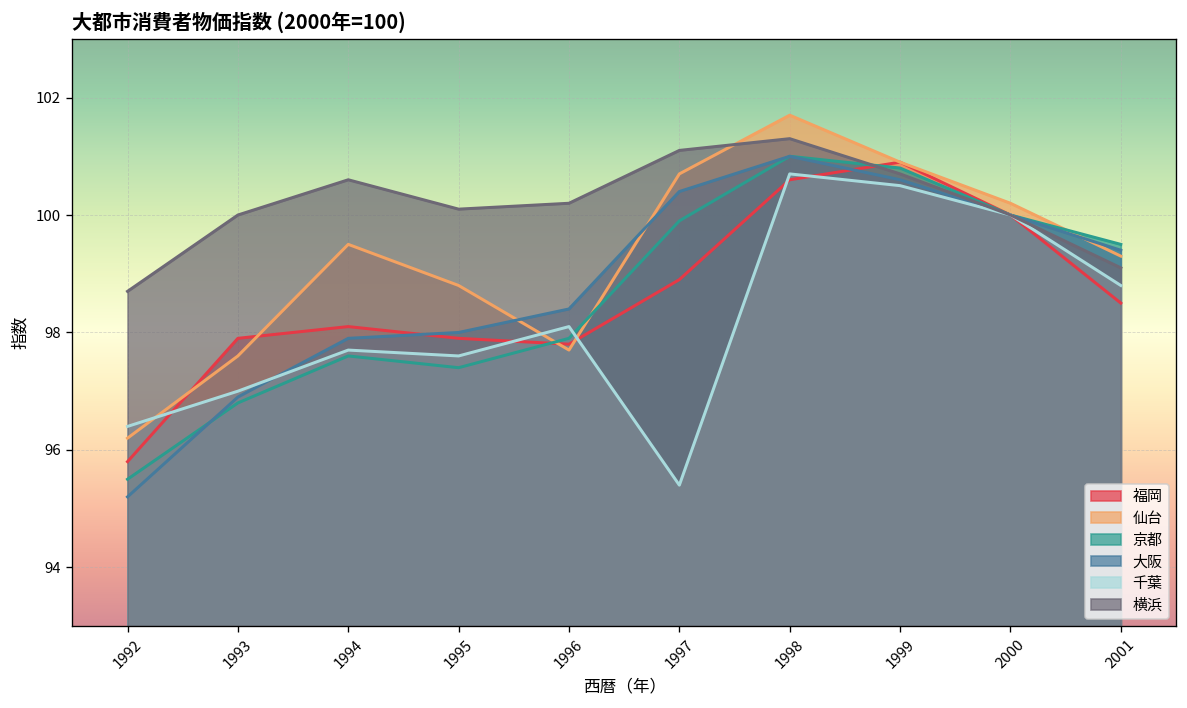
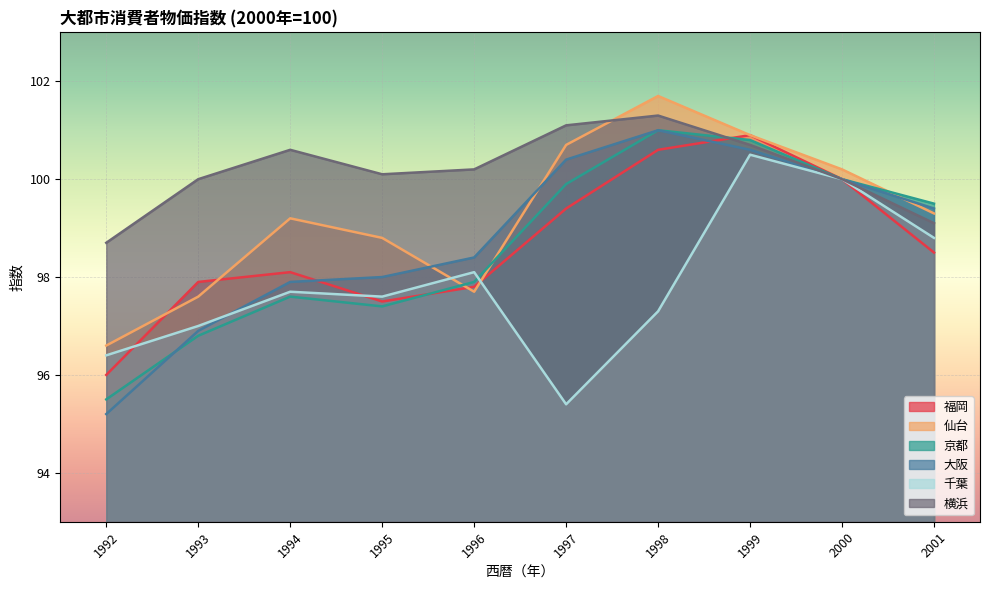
  {
    "福岡": {
-     "1992": 95.8,
+     "1992": 96.0,
      "1993": 97.9,
      "1994": 98.1,
-     "1995": 97.9,
+     "1995": 97.5,
      "1996": 97.8,
-     "1997": 98.9,
+     "1997": 99.4,
      "1998": 100.6,
      "2001": 98.5
    },
    "仙台": {
-     "1992": 96.2,
+     "1992": 96.6,
      "1993": 97.6,
-     "1994": 99.5,
+     "1994": 99.2,
      "1995": 98.8,
      "1996": 97.7,
      "1997": 100.7,
      "1998": 101.7,
      "2000": 100.2,
      "2001": 99.3
    },
    "千葉": {
      "1992": 96.4,
      "1993": 97.0,
      "1994": 97.7,
      "1995": 97.6,
      "1996": 98.1,
      "1997": 95.4,
-     "1998": 100.7,
+     "1998": 97.3,
      "1999": 100.5,
      "2001": 98.8
    }
  }
